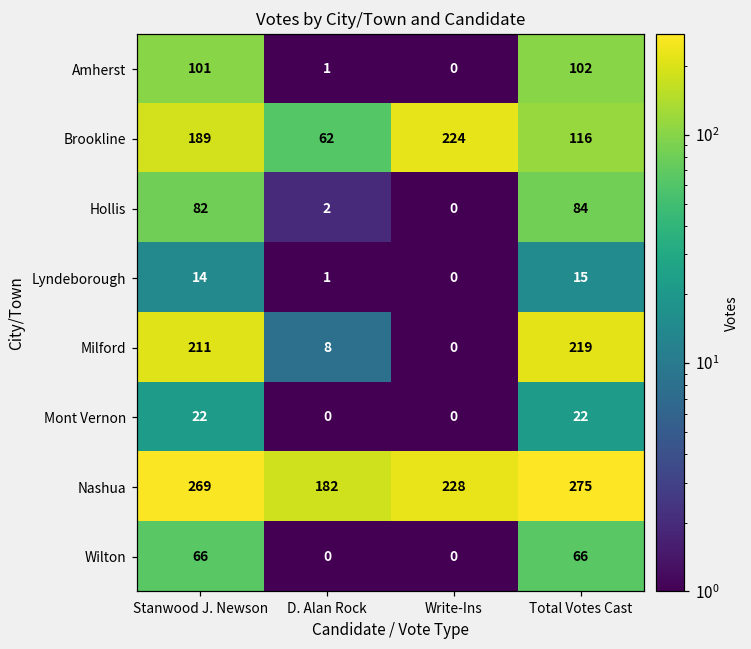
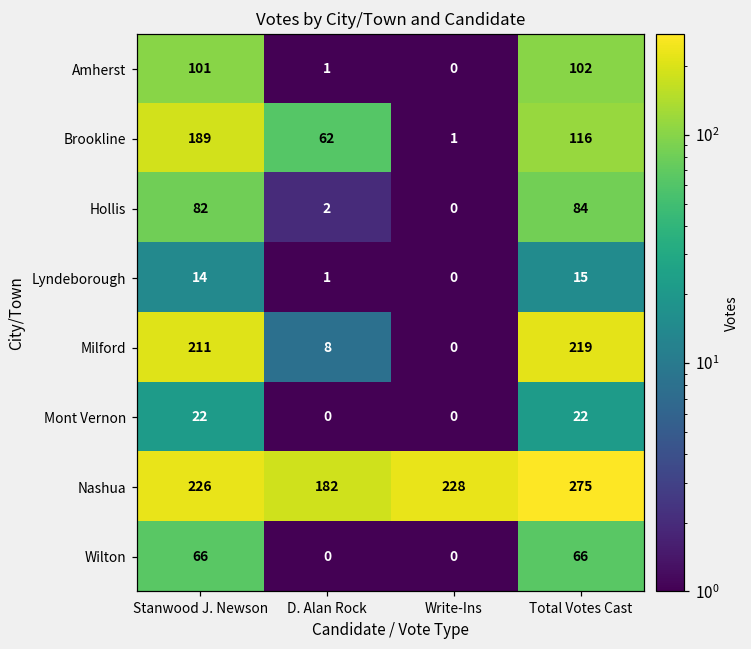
  {
    "Amherst": {
      "Stanwood J. Newson": 101,
      "D. Alan Rock": 1,
      "Write-Ins": 0,
      "Total Votes Cast": 102
    },
    "Brookline": {
      "Stanwood J. Newson": 189,
      "D. Alan Rock": 62,
-     "Write-Ins": 224,
+     "Write-Ins": 1,
      "Total Votes Cast": 116
    },
    "Hollis": {
      "Stanwood J. Newson": 82,
      "D. Alan Rock": 2,
      "Write-Ins": 0,
      "Total Votes Cast": 84
    },
    "Lyndeborough": {
      "Stanwood J. Newson": 14,
      "D. Alan Rock": 1,
      "Write-Ins": 0,
      "Total Votes Cast": 15
    },
    "Milford": {
      "Stanwood J. Newson": 211,
      "D. Alan Rock": 8,
      "Write-Ins": 0,
      "Total Votes Cast": 219
    },
    "Mont Vernon": {
      "Stanwood J. Newson": 22,
      "D. Alan Rock": 0,
      "Write-Ins": 0,
      "Total Votes Cast": 22
    },
    "Nashua": {
-     "Stanwood J. Newson": 269,
+     "Stanwood J. Newson": 226,
      "D. Alan Rock": 182,
      "Write-Ins": 228,
      "Total Votes Cast": 275
    },
    "Wilton": {
      "Stanwood J. Newson": 66,
      "D. Alan Rock": 0,
      "Write-Ins": 0,
      "Total Votes Cast": 66
    }
  }
